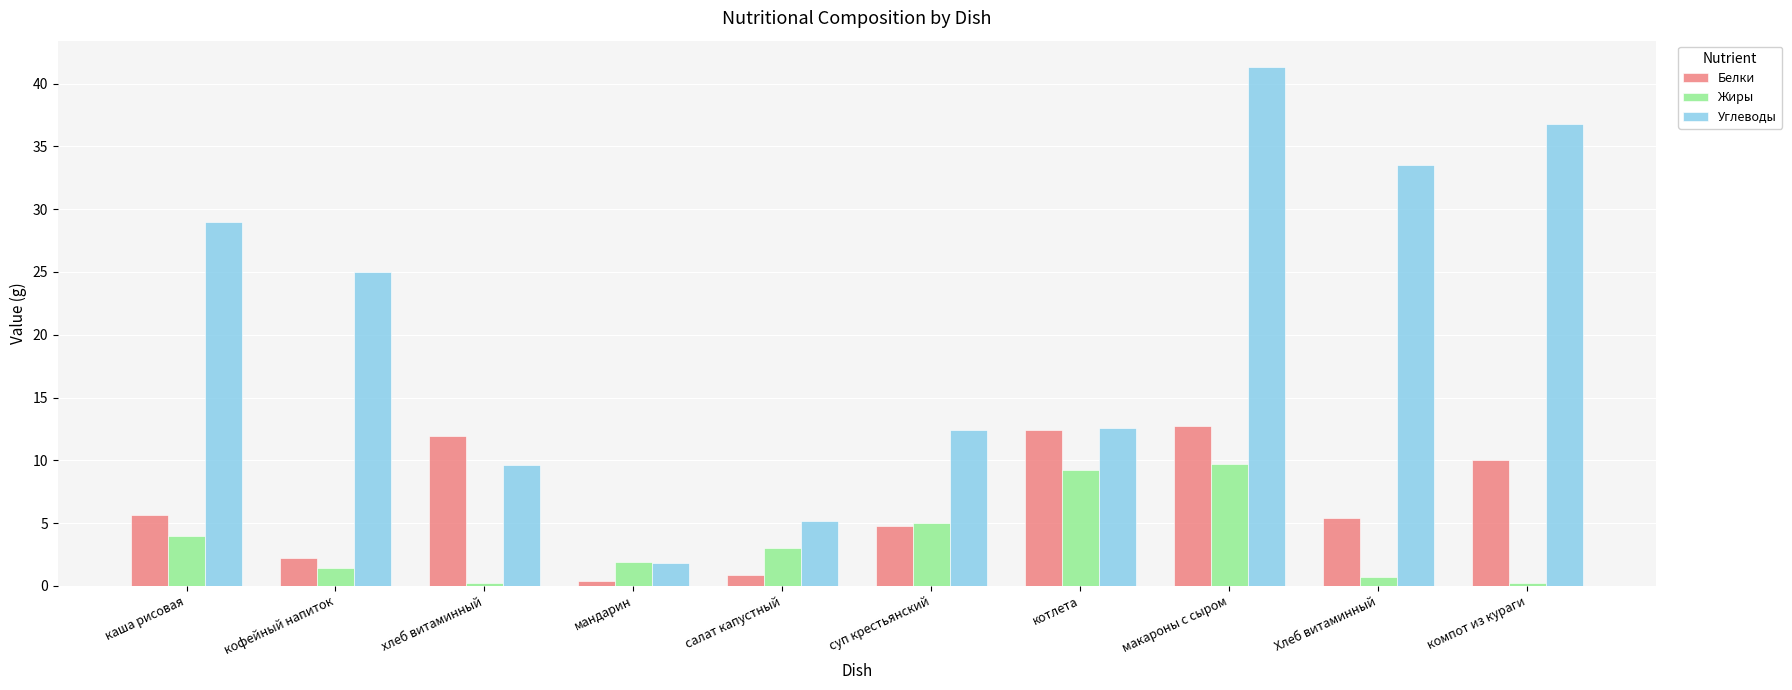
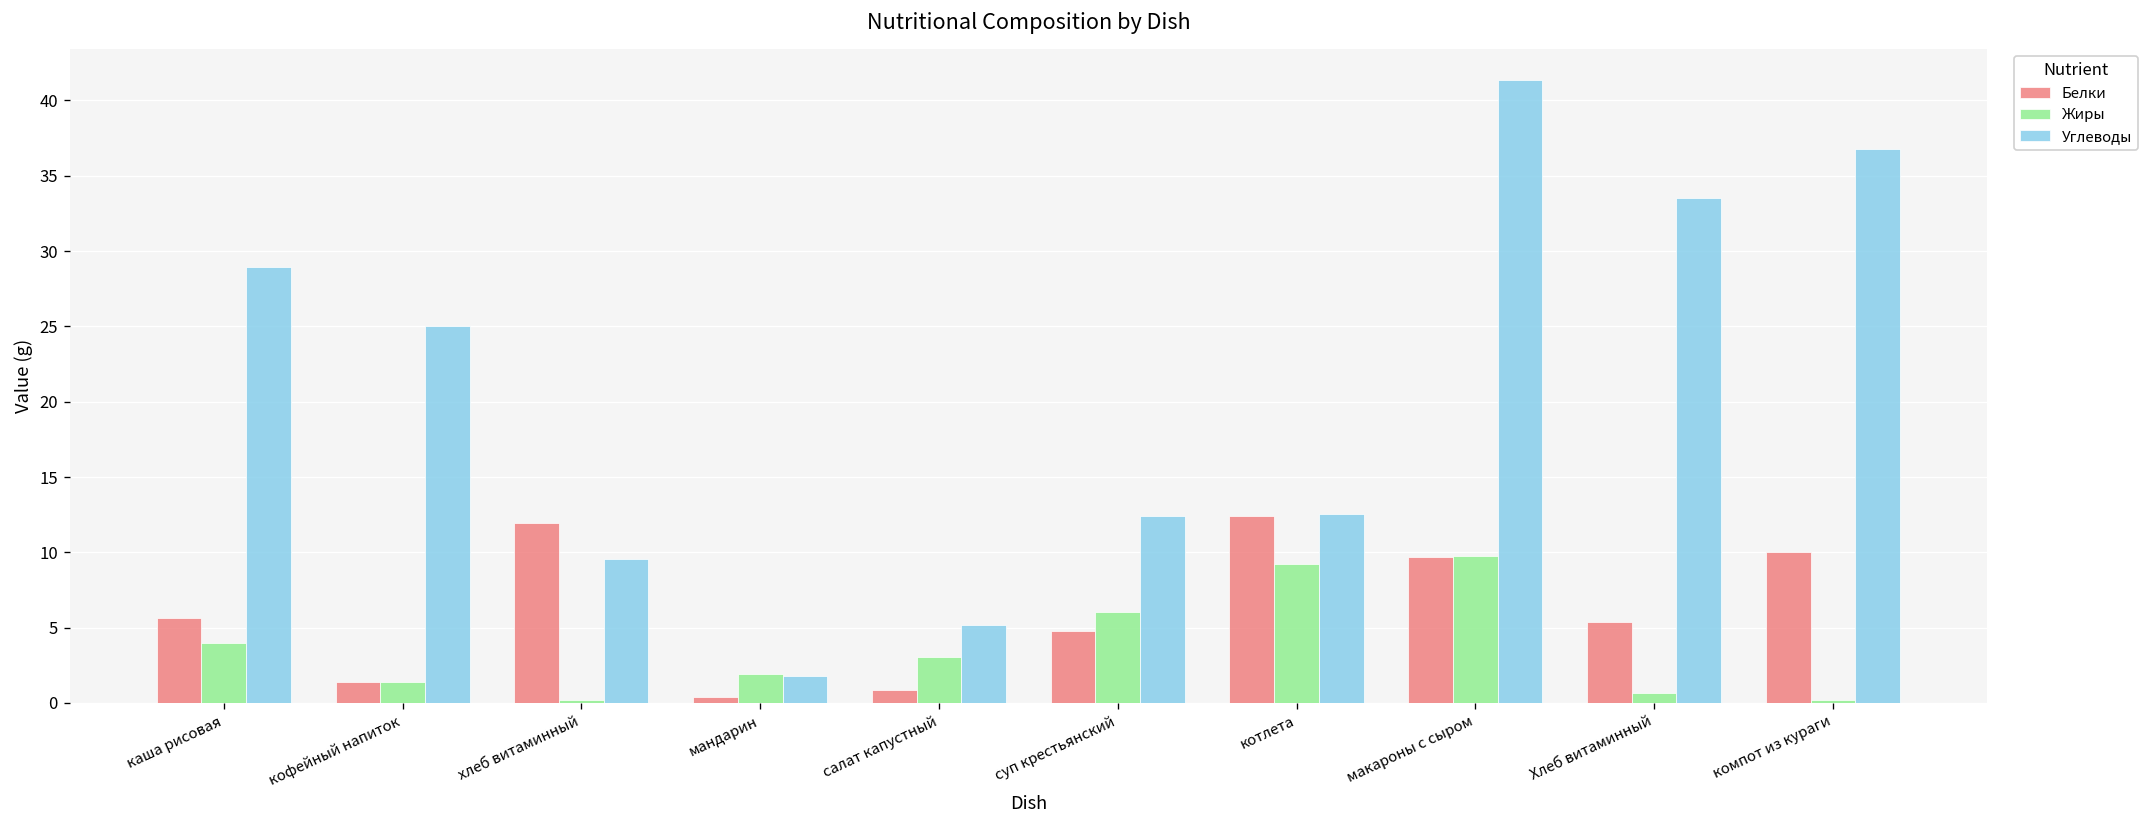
  {
    "Белки": {
      "каша рисовая": 5.6,
-     "кофейный напиток": 2.2,
+     "кофейный напиток": 1.4,
      "хлеб витаминный": 12.0,
      "мандарин": 0.4,
      "салат капустный": 0.9,
      "суп крестьянский": 4.8,
      "котлета": 12.4,
-     "макароны с сыром": 12.8,
+     "макароны с сыром": 9.7,
      "Хлеб витаминный": 5.4,
      "компот из кураги": 10.0
    },
    "Жиры": {
      "каша рисовая": 4.0,
      "кофейный напиток": 1.4,
      "хлеб витаминный": 0.2,
      "мандарин": 1.9,
      "салат капустный": 3.1,
-     "суп крестьянский": 5.0,
+     "суп крестьянский": 6.0,
      "котлета": 9.2,
      "макароны с сыром": 9.7,
      "Хлеб витаминный": 0.7,
      "компот из кураги": 0.2
    },
    "Углеводы": {
      "каша рисовая": 29.0,
      "кофейный напиток": 25.0,
      "хлеб витаминный": 9.6,
      "мандарин": 1.8,
      "салат капустный": 5.2,
      "суп крестьянский": 12.4,
      "котлета": 12.6,
      "макароны с сыром": 41.4,
      "Хлеб витаминный": 33.5,
      "компот из кураги": 36.8
    }
  }
